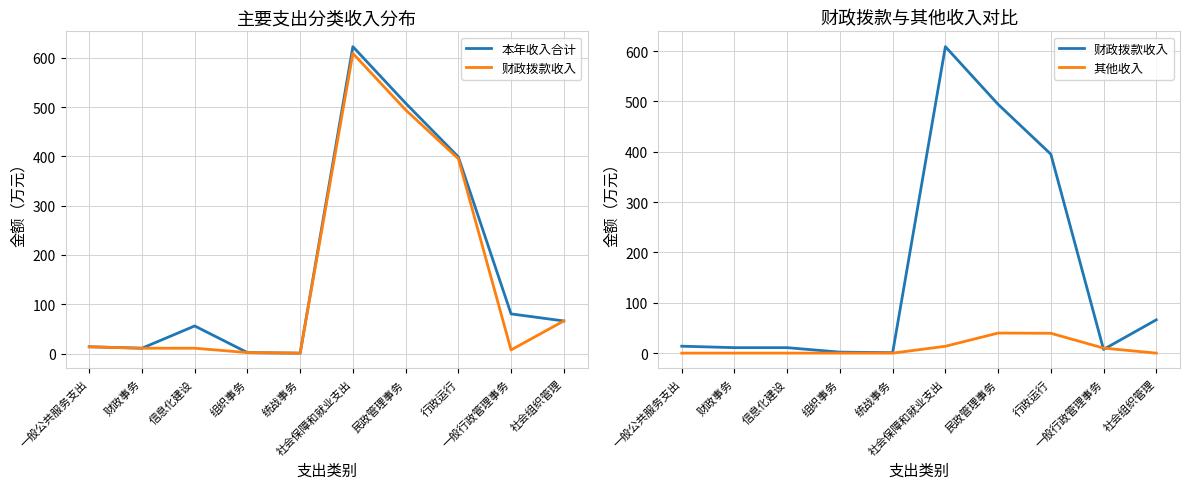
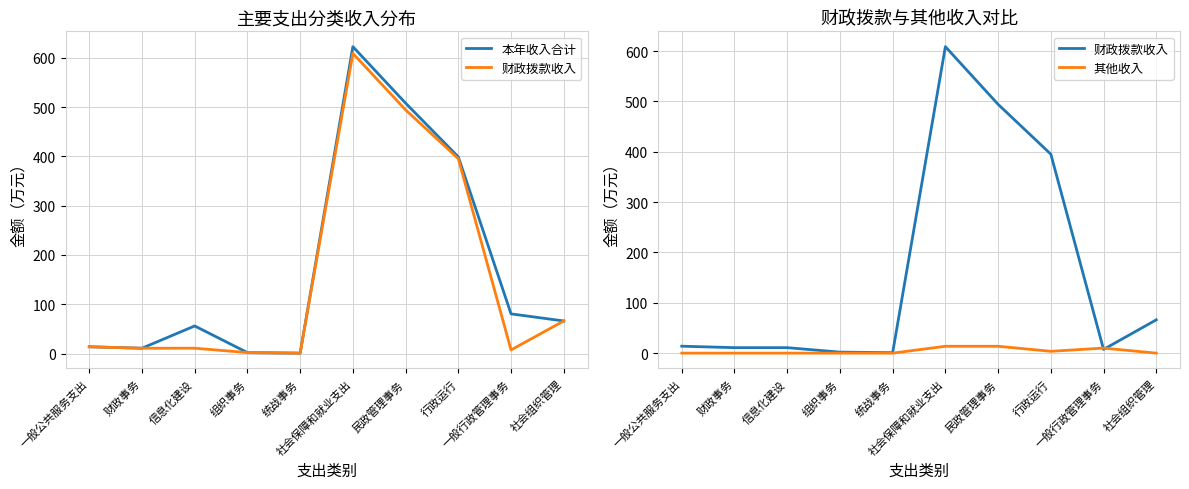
  {
    "主要支出分类收入分布": {
      "本年收入合计": {
        "信息化建设": 60,
        "社会保障和就业支出": 620,
        "民政管理事务": 510,
        "一般行政管理事务": 80
      }
    },
    "财政拨款与其他收入对比": {
      "财政拨款收入": {
        "一般公共服务支出": 10,
        "财政事务": 10,
        "信息化建设": 10,
        "社会保障和就业支出": 610,
        "民政管理事务": 490,
        "行政运行": 400,
        "社会组织管理": 70
      },
      "其他收入": {
        "一般公共服务支出": 0,
        "财政事务": 0,
        "信息化建设": 0,
        "社会保障和就业支出": 10,
-       "民政管理事务": 40,
-       "行政运行": 40,
+       "民政管理事务": 10,
+       "行政运行": 0,
        "社会组织管理": 0
      }
    }
  }
